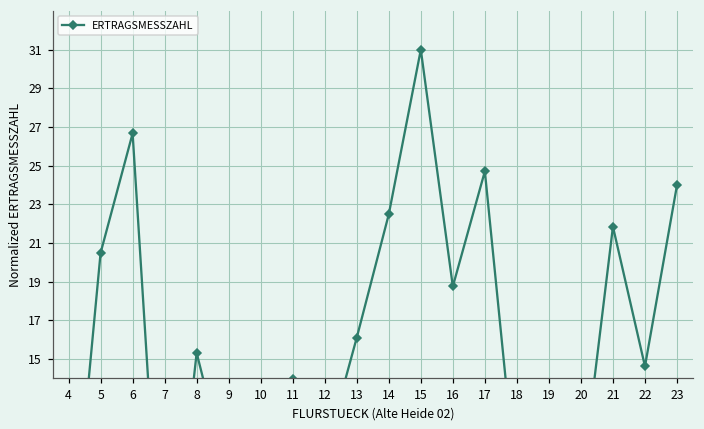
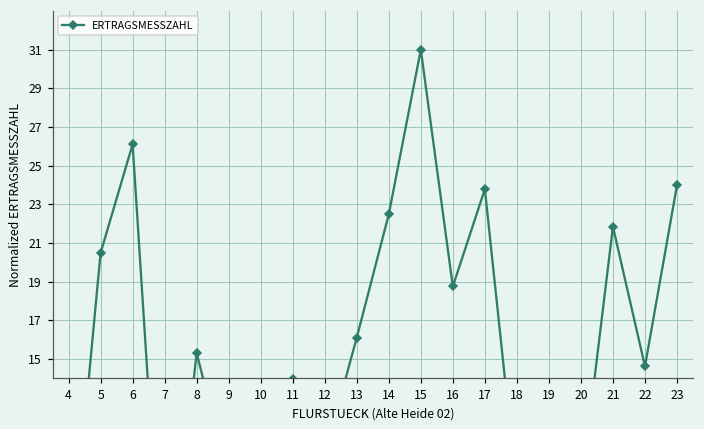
  {
    "5": 20.5,
-   "6": 26.7,
+   "6": 26.1,
    "8": 15.3,
    "11": 13.9,
    "13": 16.1,
    "14": 22.5,
    "15": 31.0,
    "16": 18.7,
-   "17": 24.7,
+   "17": 23.8,
    "21": 21.8,
    "22": 14.6,
    "23": 24.0
  }
